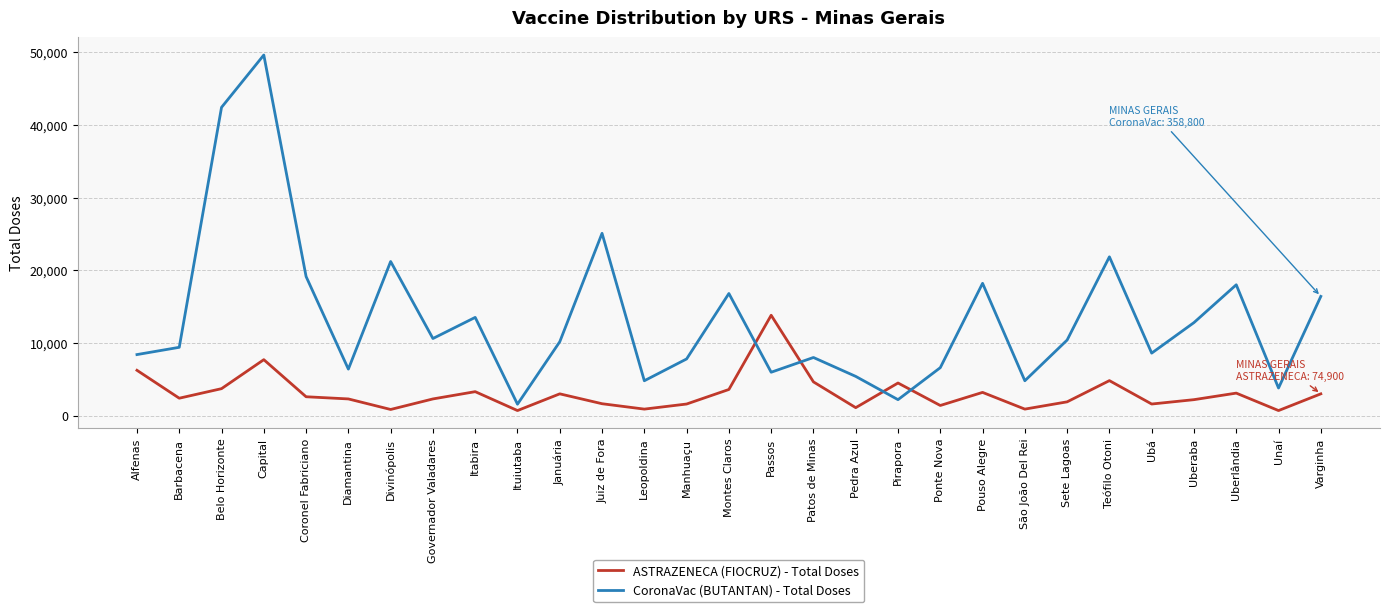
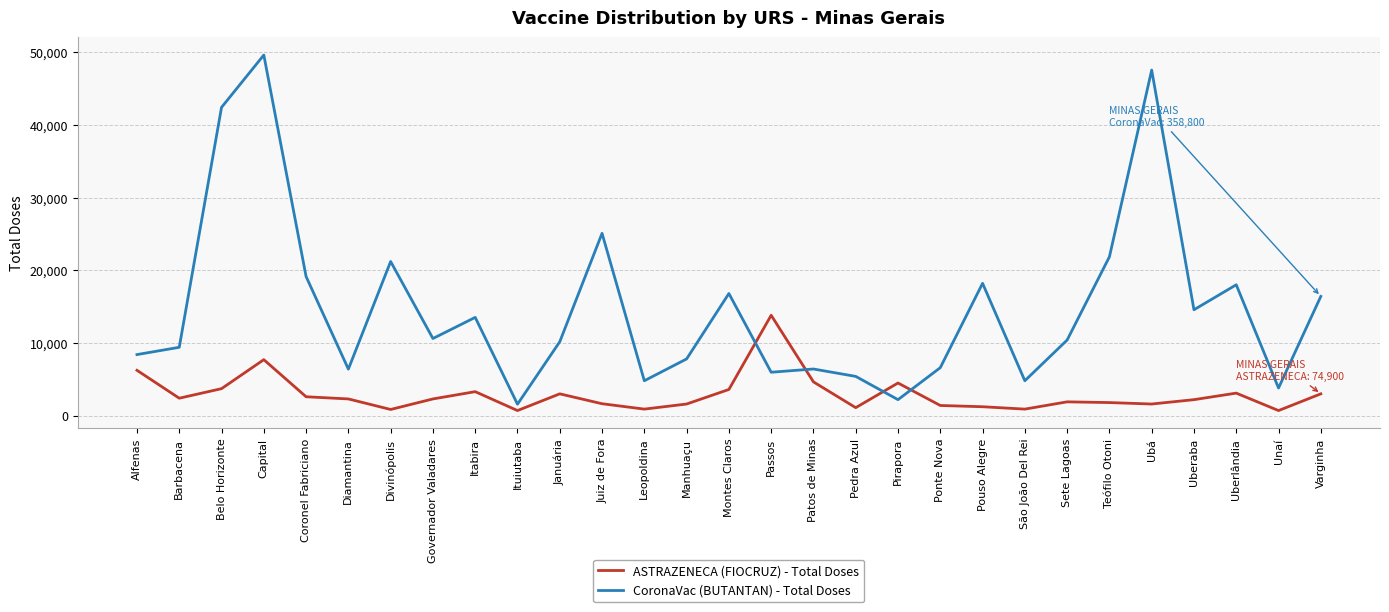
  {
    "ASTRAZENECA (FIOCRUZ) - Total Doses": {
      "Alfenas": "6,000",
      "Barbacena": "2,000",
      "Belo Horizonte": "4,000",
      "Capital": "8,000",
      "Coronel Fabriciano": "3,000",
      "Diamantina": "2,000",
      "Divinópolis": "1,000",
      "Governador Valadares": "2,000",
      "Itabira": "3,000",
      "Ituiutaba": "1,000",
      "Januária": "3,000",
      "Juiz de Fora": "2,000",
      "Leopoldina": "1,000",
      "Manhuaçu": "2,000",
      "Montes Claros": "4,000",
      "Passos": "14,000",
      "Patos de Minas": "5,000",
      "Pedra Azul": "1,000",
      "Pirapora": "4,000",
      "Ponte Nova": "1,000",
-     "Pouso Alegre": "3,000",
+     "Pouso Alegre": "1,000",
      "São João Del Rei": "1,000",
      "Sete Lagoas": "2,000",
-     "Teófilo Otoni": "5,000",
+     "Teófilo Otoni": "2,000",
      "Ubá": "2,000",
      "Uberaba": "2,000",
      "Uberlândia": "3,000",
      "Unaí": "1,000",
      "Varginha": "3,000"
    },
    "CoronaVac (BUTANTAN) - Total Doses": {
      "Alfenas": "8,000",
      "Barbacena": "9,000",
      "Belo Horizonte": "42,000",
      "Capital": "50,000",
      "Coronel Fabriciano": "19,000",
      "Diamantina": "6,000",
      "Divinópolis": "21,000",
      "Governador Valadares": "11,000",
      "Itabira": "14,000",
      "Ituiutaba": "2,000",
      "Januária": "10,000",
      "Juiz de Fora": "25,000",
      "Leopoldina": "5,000",
      "Manhuaçu": "8,000",
      "Montes Claros": "17,000",
      "Passos": "6,000",
-     "Patos de Minas": "8,000",
+     "Patos de Minas": "6,000",
      "Pedra Azul": "5,000",
      "Pirapora": "2,000",
      "Ponte Nova": "7,000",
      "Pouso Alegre": "18,000",
      "São João Del Rei": "5,000",
      "Sete Lagoas": "10,000",
-     "Ubá": "9,000",
-     "Uberaba": "13,000",
+     "Ubá": "48,000",
+     "Uberaba": "15,000",
      "Varginha": "16,000"
    }
  }
